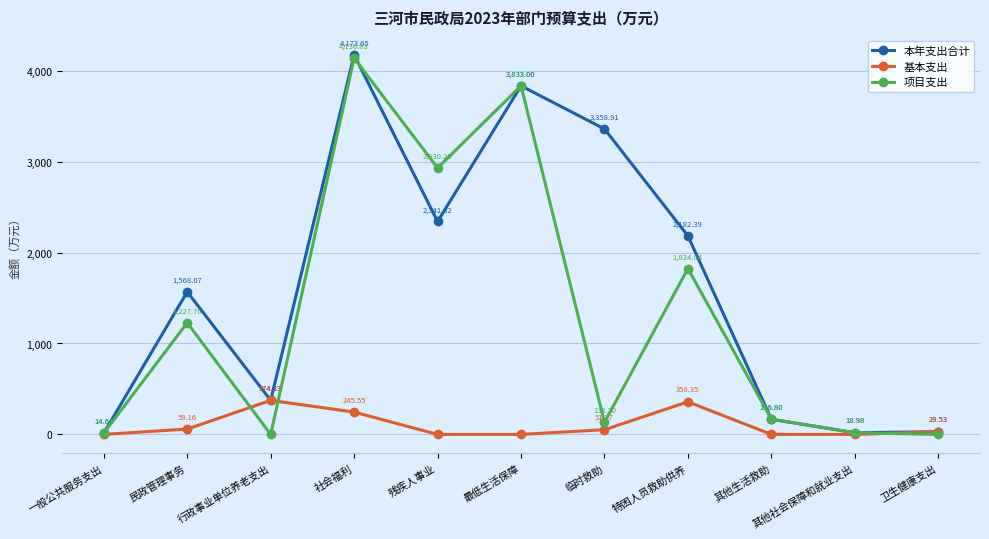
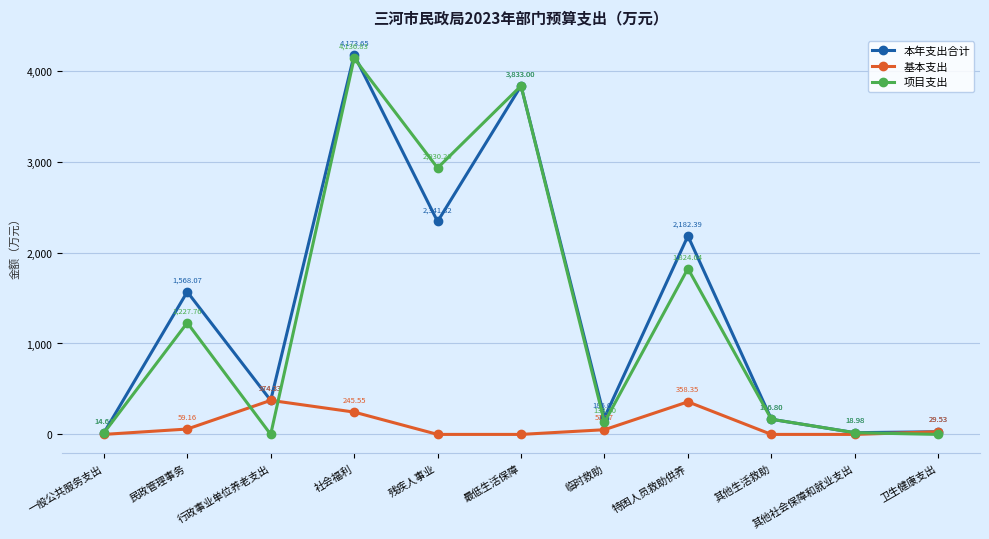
  {
    "本年支出合计": {
      "民政管理事务": "1,568.07",
      "残疾人事业": "2,341.32",
-     "临时救助": "3,358.91",
+     "临时救助": "185.07",
      "特困人员救助供养": "2,182.39"
    },
    "基本支出": {
      "民政管理事务": "59.16",
      "社会福利": "245.55",
      "特困人员救助供养": "358.35"
    },
    "项目支出": {
      "民政管理事务": "1,227.76",
      "残疾人事业": "2,930.20",
      "特困人员救助供养": "1,824.04"
    }
  }
